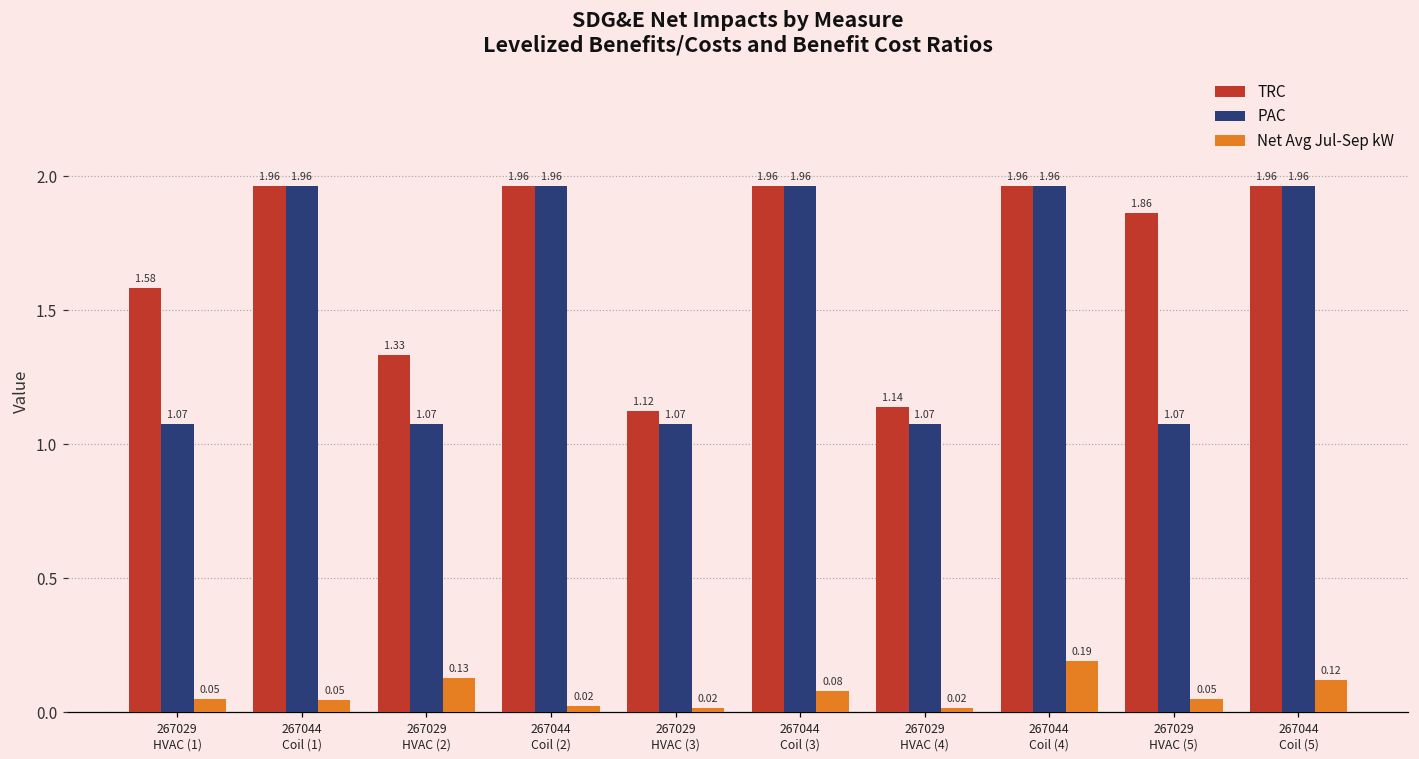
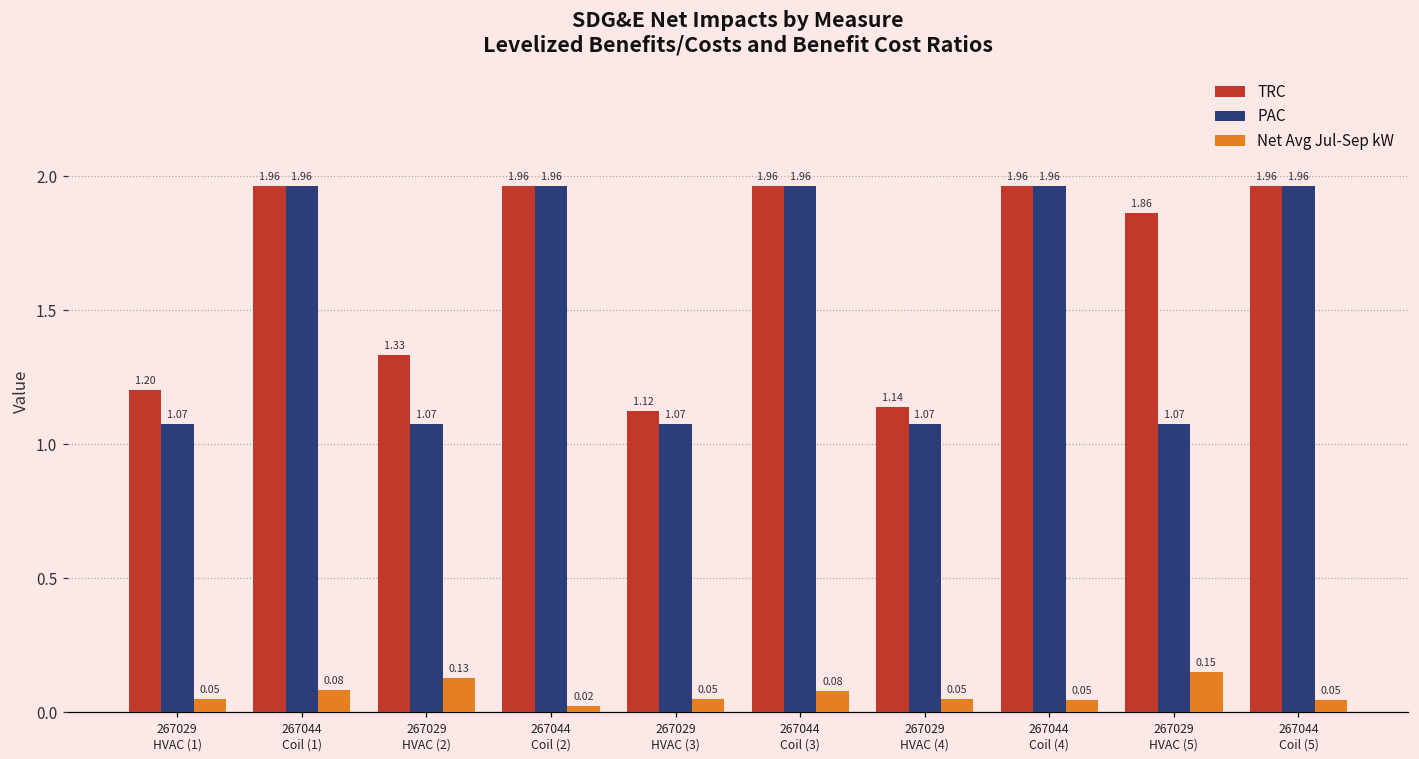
  {
    "TRC": {
-     "267029 HVAC (1)": 1.58,
+     "267029 HVAC (1)": 1.20,
      "267044 Coil (1)": 1.96,
      "267029 HVAC (2)": 1.33,
      "267044 Coil (2)": 1.96,
      "267029 HVAC (3)": 1.12,
      "267044 Coil (3)": 1.96,
      "267029 HVAC (4)": 1.14,
      "267044 Coil (4)": 1.96,
      "267029 HVAC (5)": 1.86,
      "267044 Coil (5)": 1.96
    },
    "PAC": {
      "267029 HVAC (1)": 1.07,
      "267044 Coil (1)": 1.96,
      "267029 HVAC (2)": 1.07,
      "267044 Coil (2)": 1.96,
      "267029 HVAC (3)": 1.07,
      "267044 Coil (3)": 1.96,
      "267029 HVAC (4)": 1.07,
      "267044 Coil (4)": 1.96,
      "267029 HVAC (5)": 1.07,
      "267044 Coil (5)": 1.96
    },
    "Net Avg Jul-Sep kW": {
      "267029 HVAC (1)": 0.05,
-     "267044 Coil (1)": 0.05,
+     "267044 Coil (1)": 0.08,
      "267029 HVAC (2)": 0.13,
      "267044 Coil (2)": 0.02,
-     "267029 HVAC (3)": 0.02,
+     "267029 HVAC (3)": 0.05,
      "267044 Coil (3)": 0.08,
-     "267029 HVAC (4)": 0.02,
-     "267044 Coil (4)": 0.19,
-     "267029 HVAC (5)": 0.05,
-     "267044 Coil (5)": 0.12
+     "267029 HVAC (4)": 0.05,
+     "267044 Coil (4)": 0.05,
+     "267029 HVAC (5)": 0.15,
+     "267044 Coil (5)": 0.05
    }
  }
